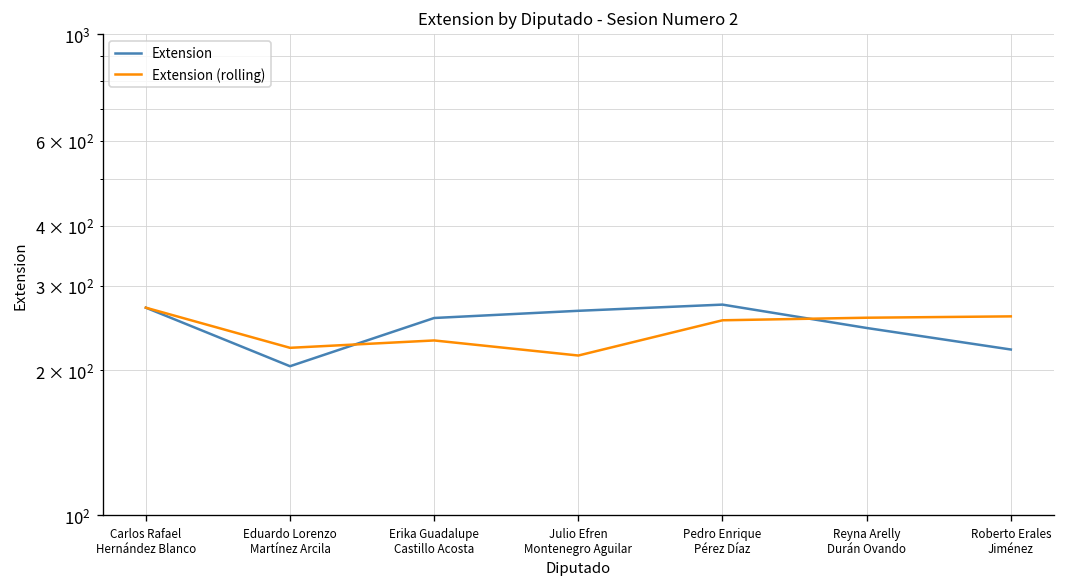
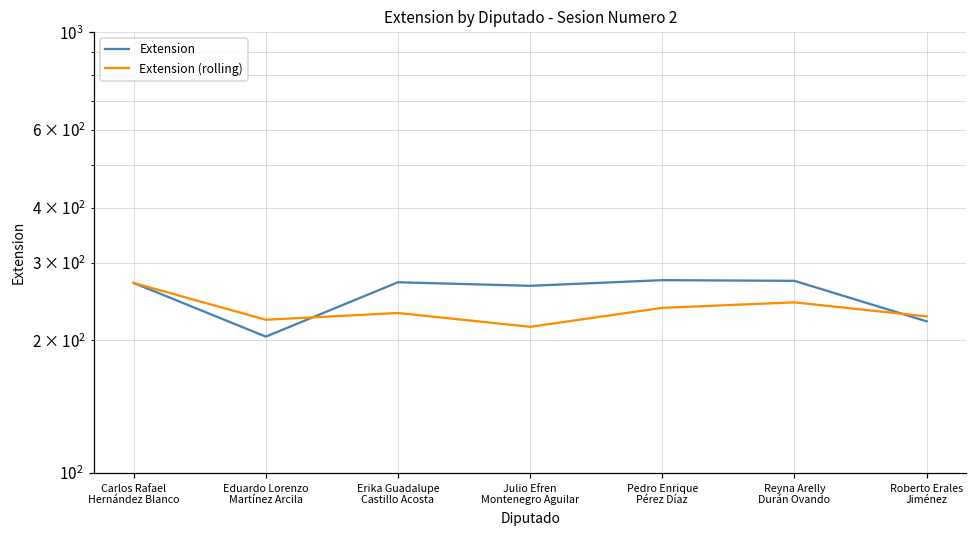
  {
    "Extension": {
      "Eduardo Lorenzo Martínez Arcila": 200,
-     "Erika Guadalupe Castillo Acosta": 260,
+     "Erika Guadalupe Castillo Acosta": 270,
      "Julio Efren Montenegro Aguilar": 270,
      "Pedro Enrique Pérez Díaz": 270,
-     "Reyna Arelly Durán Ovando": 250,
+     "Reyna Arelly Durán Ovando": 270,
      "Roberto Erales Jiménez": 220
    },
    "Extension (rolling)": {
      "Eduardo Lorenzo Martínez Arcila": 220,
      "Erika Guadalupe Castillo Acosta": 230,
      "Julio Efren Montenegro Aguilar": 210,
-     "Pedro Enrique Pérez Díaz": 250,
-     "Reyna Arelly Durán Ovando": 260,
-     "Roberto Erales Jiménez": 260
+     "Pedro Enrique Pérez Díaz": 240,
+     "Reyna Arelly Durán Ovando": 240,
+     "Roberto Erales Jiménez": 230
    }
  }
